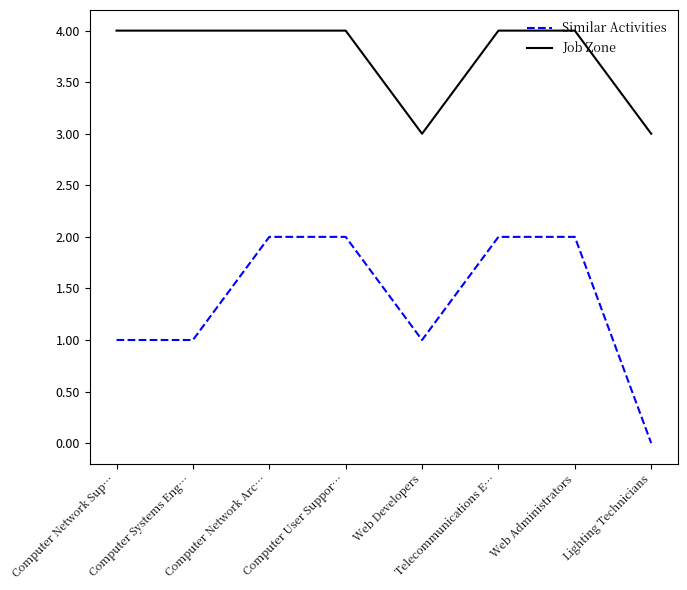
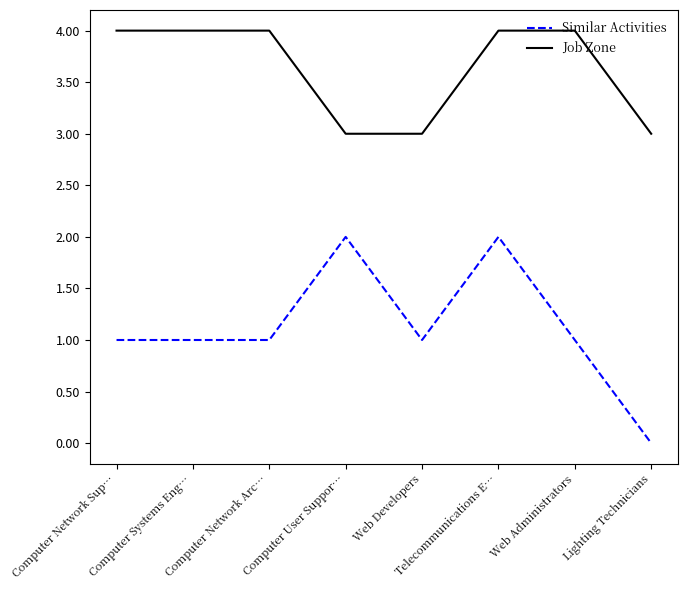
  {
    "Similar Activities": {
      "Computer Network Sup…": 1,
      "Computer Systems Eng…": 1,
-     "Computer Network Arc…": 2,
+     "Computer Network Arc…": 1,
      "Computer User Suppor…": 2,
      "Web Developers": 1,
      "Telecommunications E…": 2,
-     "Web Administrators": 2,
+     "Web Administrators": 1,
      "Lighting Technicians": 0
    },
    "Job Zone": {
      "Computer Network Sup…": 4,
      "Computer Systems Eng…": 4,
      "Computer Network Arc…": 4,
-     "Computer User Suppor…": 4,
+     "Computer User Suppor…": 3,
      "Web Developers": 3,
      "Telecommunications E…": 4,
      "Web Administrators": 4,
      "Lighting Technicians": 3
    }
  }
